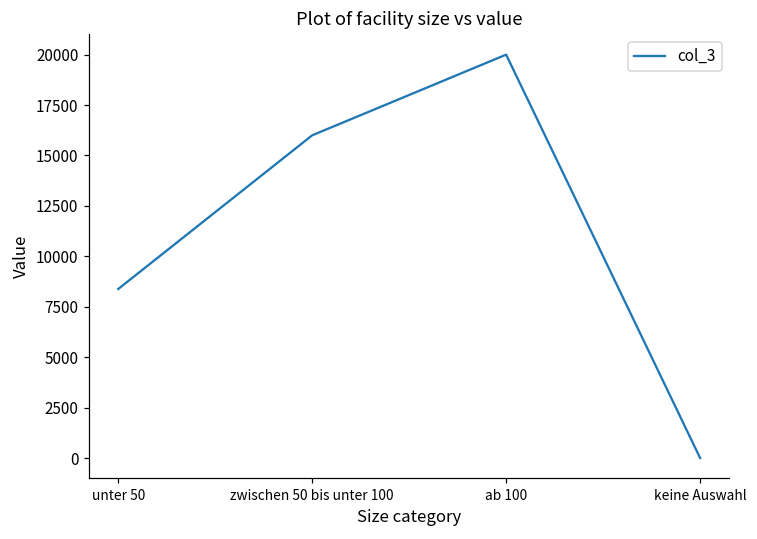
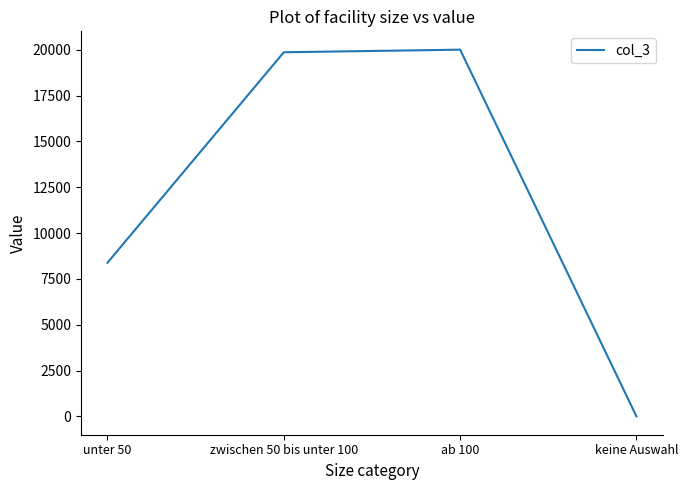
  {
    "unter 50": 8400,
-   "zwischen 50 bis unter 100": 16000,
+   "zwischen 50 bis unter 100": 19900,
    "ab 100": 20000,
    "keine Auswahl": 0
  }
